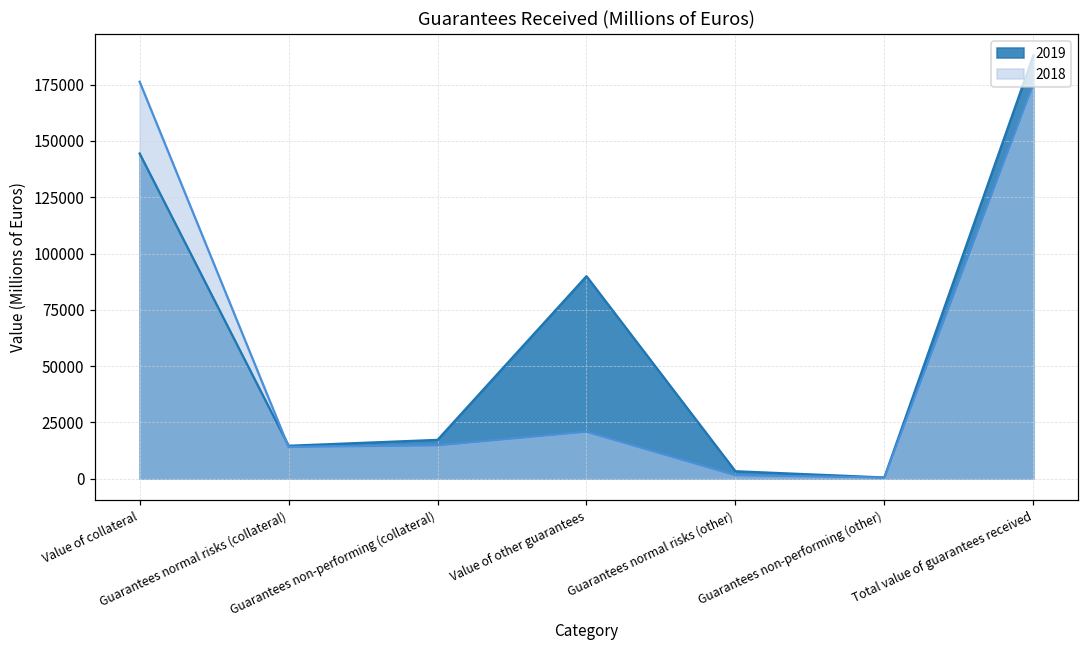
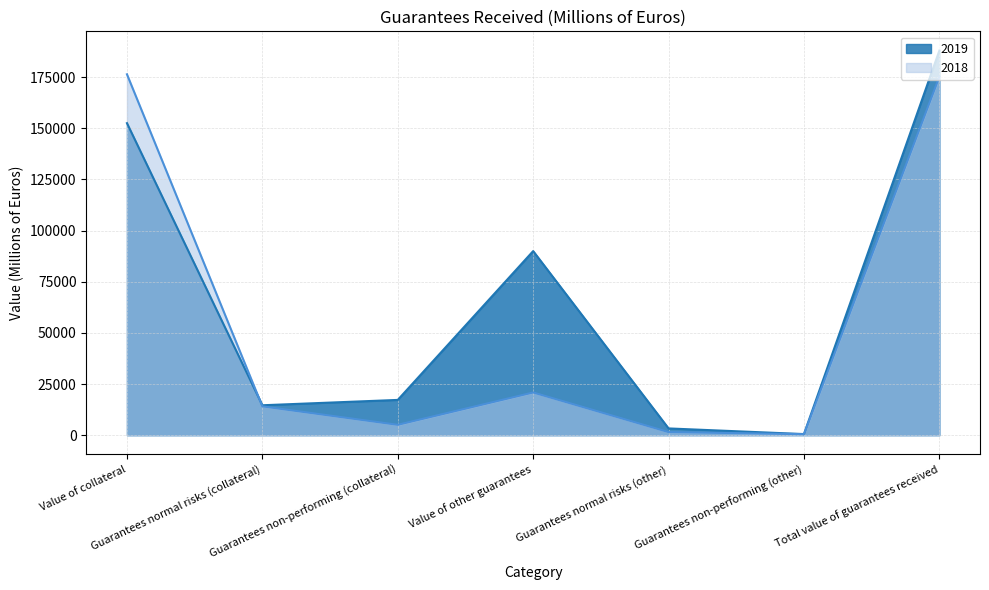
  {
    "2019": {
-     "Value of collateral": 144000,
+     "Value of collateral": 152000,
      "Guarantees non-performing (collateral)": 17000,
      "Value of other guarantees": 90000,
      "Guarantees normal risks (other)": 3000
    },
    "2018": {
      "Value of collateral": 176000,
-     "Guarantees non-performing (collateral)": 15000,
+     "Guarantees non-performing (collateral)": 5000,
      "Value of other guarantees": 21000,
      "Guarantees normal risks (other)": 2000
    }
  }
